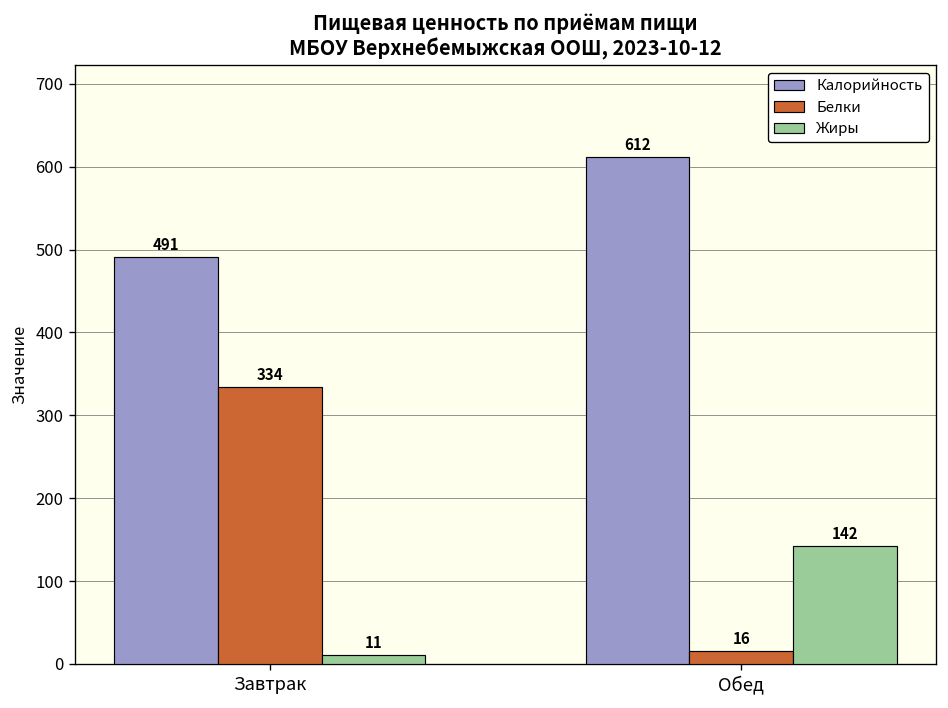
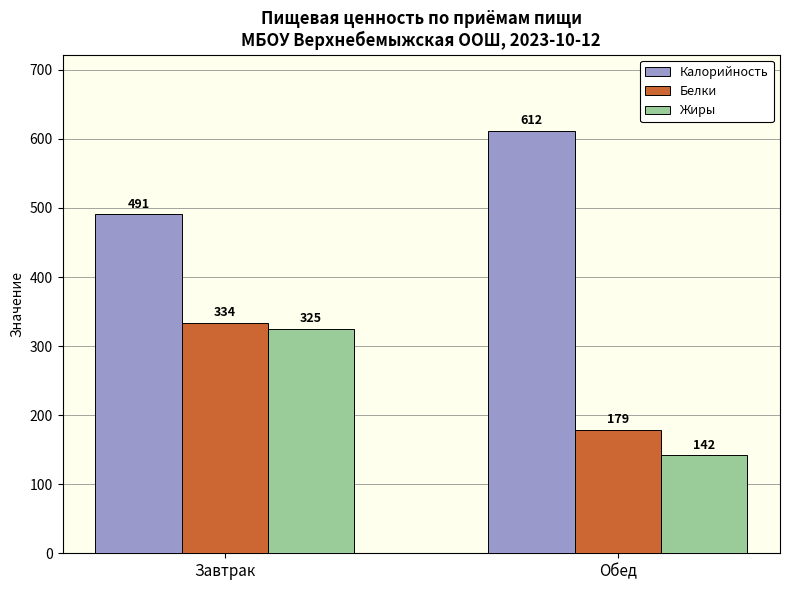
  {
    "Калорийность": {
      "Завтрак": 491,
      "Обед": 612
    },
    "Белки": {
      "Завтрак": 334,
-     "Обед": 16
+     "Обед": 179
    },
    "Жиры": {
-     "Завтрак": 11,
+     "Завтрак": 325,
      "Обед": 142
    }
  }
